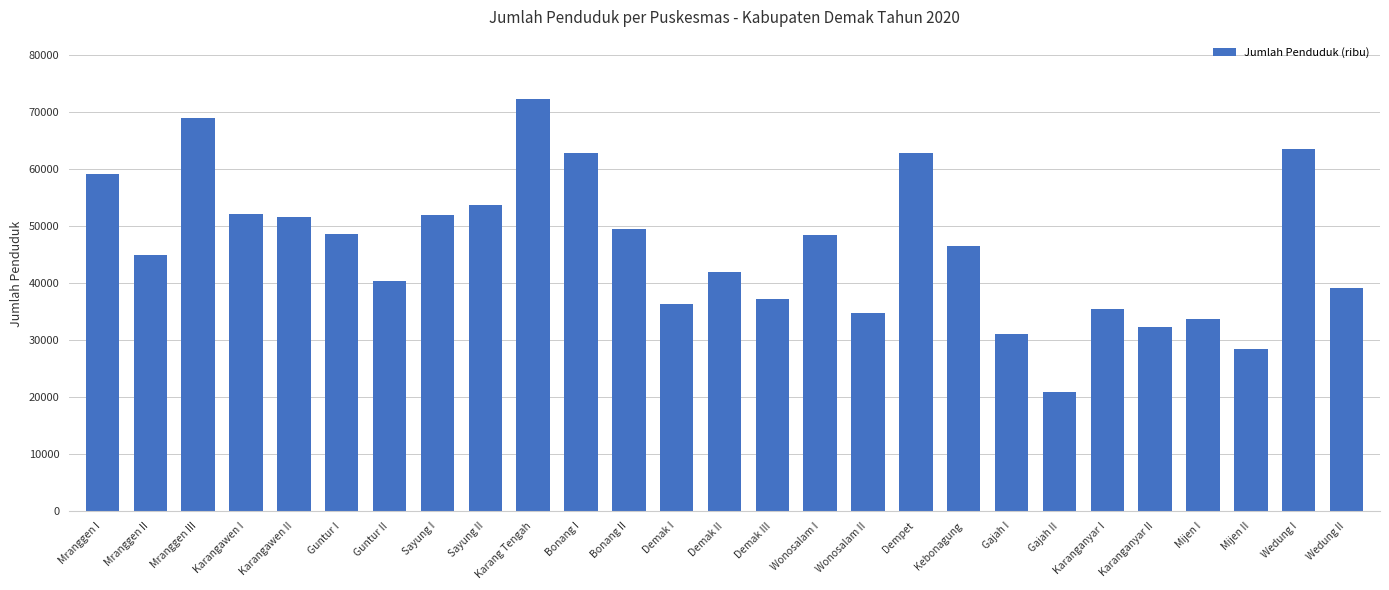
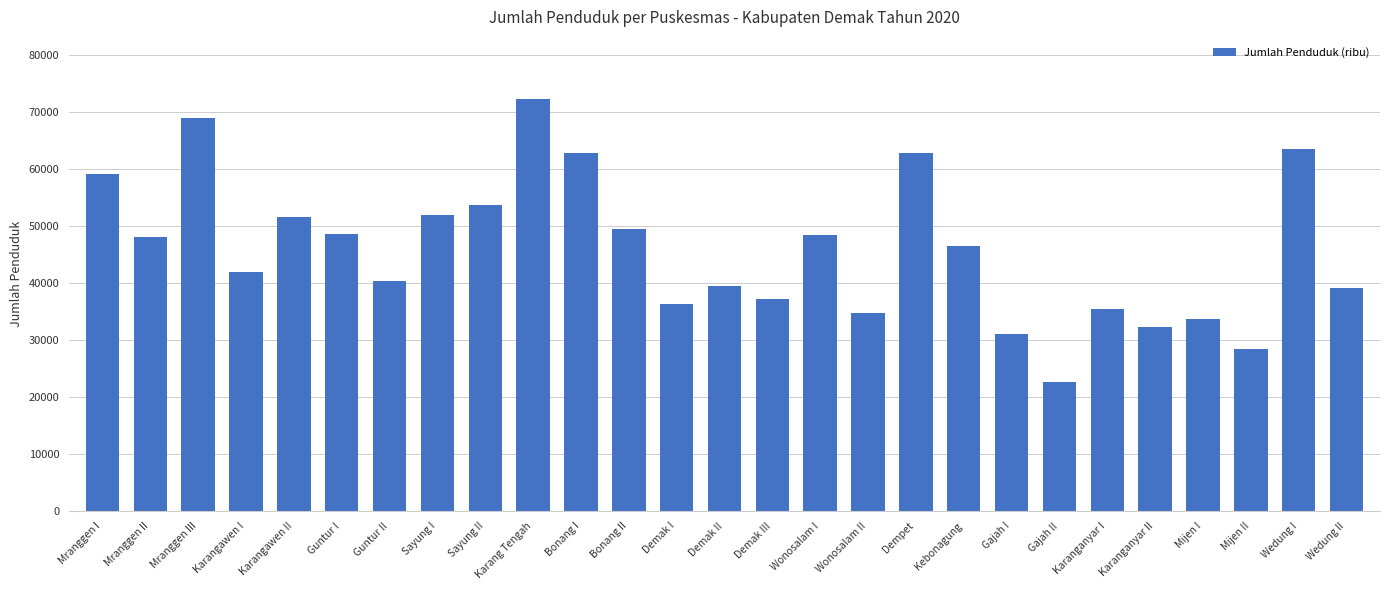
  {
    "Mranggen I": 59000,
-   "Mranggen II": 45000,
+   "Mranggen II": 48000,
    "Mranggen III": 69000,
-   "Karangawen I": 52000,
+   "Karangawen I": 42000,
    "Karangawen II": 52000,
    "Guntur I": 49000,
    "Guntur II": 40000,
    "Sayung I": 52000,
    "Sayung II": 54000,
    "Karang Tengah": 72000,
    "Bonang I": 63000,
    "Bonang II": 49000,
    "Demak I": 36000,
-   "Demak II": 42000,
+   "Demak II": 39000,
    "Demak III": 37000,
    "Wonosalam I": 49000,
    "Wonosalam II": 35000,
    "Dempet": 63000,
    "Kebonagung": 46000,
    "Gajah I": 31000,
-   "Gajah II": 21000,
+   "Gajah II": 23000,
    "Karanganyar I": 35000,
    "Karanganyar II": 32000,
    "Mijen I": 34000,
    "Mijen II": 28000,
    "Wedung I": 64000,
    "Wedung II": 39000
  }
